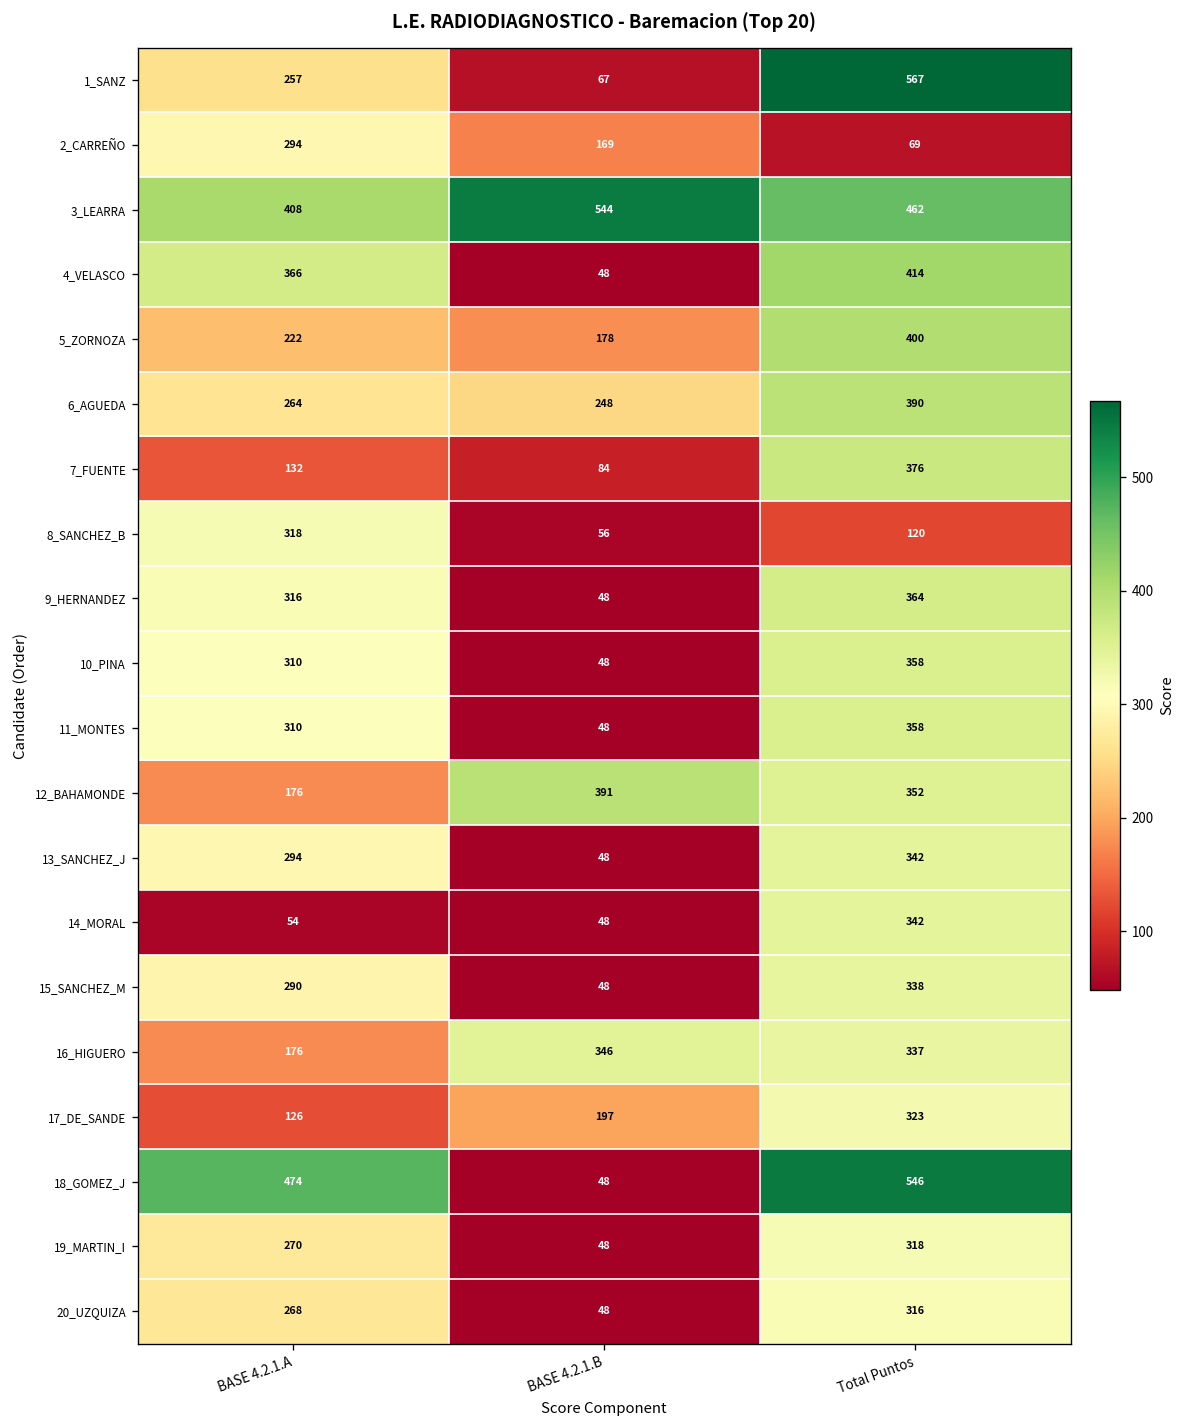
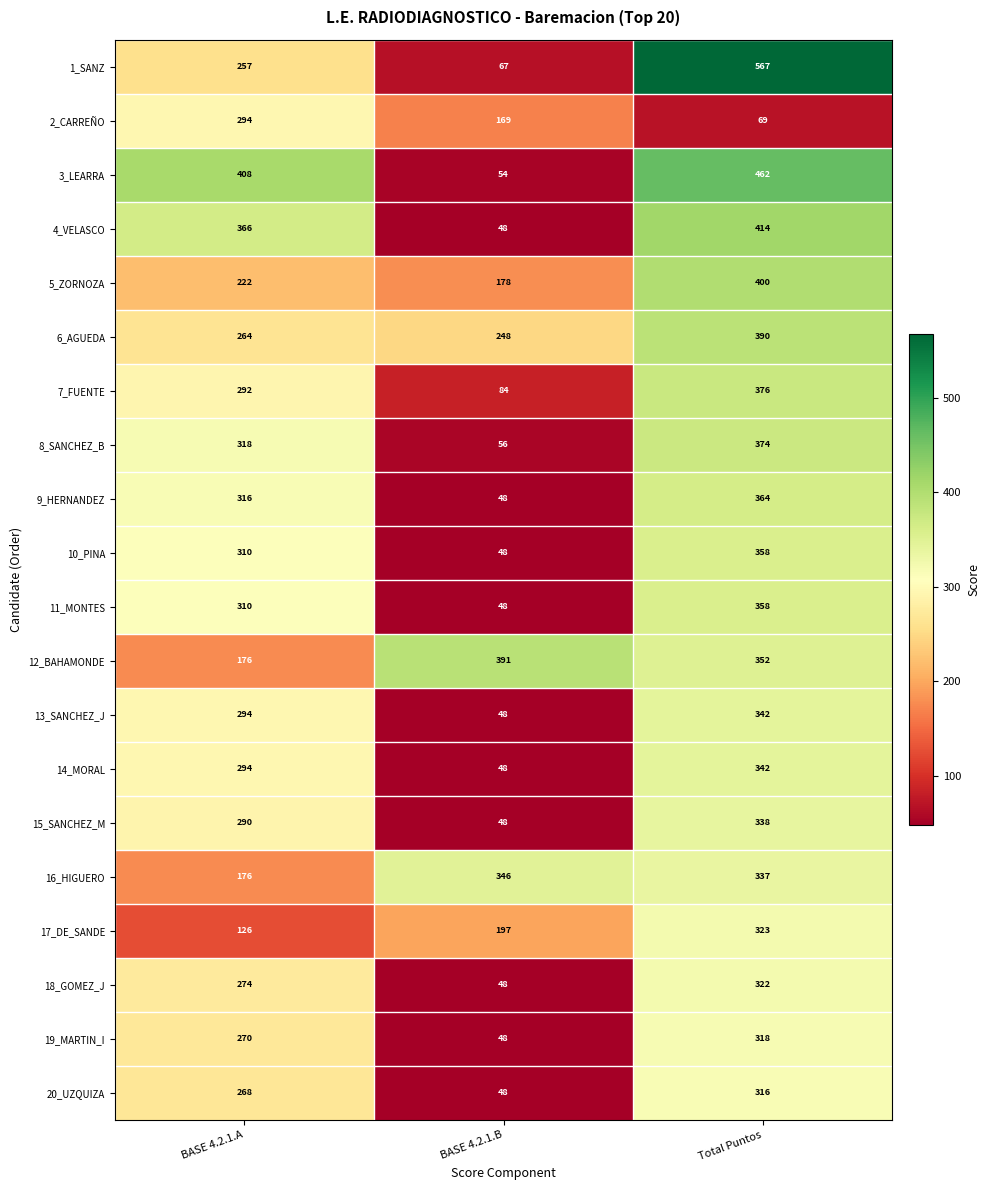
  {
    "1_SANZ": {
      "BASE 4.2.1.A": 257,
      "BASE 4.2.1.B": 67,
      "Total Puntos": 567
    },
    "2_CARREÑO": {
      "BASE 4.2.1.A": 294,
      "BASE 4.2.1.B": 169,
      "Total Puntos": 69
    },
    "3_LEARRA": {
      "BASE 4.2.1.A": 408,
-     "BASE 4.2.1.B": 544,
+     "BASE 4.2.1.B": 54,
      "Total Puntos": 462
    },
    "4_VELASCO": {
      "BASE 4.2.1.A": 366,
      "BASE 4.2.1.B": 48,
      "Total Puntos": 414
    },
    "5_ZORNOZA": {
      "BASE 4.2.1.A": 222,
      "BASE 4.2.1.B": 178,
      "Total Puntos": 400
    },
    "6_AGUEDA": {
      "BASE 4.2.1.A": 264,
      "BASE 4.2.1.B": 248,
      "Total Puntos": 390
    },
    "7_FUENTE": {
-     "BASE 4.2.1.A": 132,
+     "BASE 4.2.1.A": 292,
      "BASE 4.2.1.B": 84,
      "Total Puntos": 376
    },
    "8_SANCHEZ_B": {
      "BASE 4.2.1.A": 318,
      "BASE 4.2.1.B": 56,
-     "Total Puntos": 120
+     "Total Puntos": 374
    },
    "9_HERNANDEZ": {
      "BASE 4.2.1.A": 316,
      "BASE 4.2.1.B": 48,
      "Total Puntos": 364
    },
    "10_PINA": {
      "BASE 4.2.1.A": 310,
      "BASE 4.2.1.B": 48,
      "Total Puntos": 358
    },
    "11_MONTES": {
      "BASE 4.2.1.A": 310,
      "BASE 4.2.1.B": 48,
      "Total Puntos": 358
    },
    "12_BAHAMONDE": {
      "BASE 4.2.1.A": 176,
      "BASE 4.2.1.B": 391,
      "Total Puntos": 352
    },
    "13_SANCHEZ_J": {
      "BASE 4.2.1.A": 294,
      "BASE 4.2.1.B": 48,
      "Total Puntos": 342
    },
    "14_MORAL": {
-     "BASE 4.2.1.A": 54,
+     "BASE 4.2.1.A": 294,
      "BASE 4.2.1.B": 48,
      "Total Puntos": 342
    },
    "15_SANCHEZ_M": {
      "BASE 4.2.1.A": 290,
      "BASE 4.2.1.B": 48,
      "Total Puntos": 338
    },
    "16_HIGUERO": {
      "BASE 4.2.1.A": 176,
      "BASE 4.2.1.B": 346,
      "Total Puntos": 337
    },
    "17_DE_SANDE": {
      "BASE 4.2.1.A": 126,
      "BASE 4.2.1.B": 197,
      "Total Puntos": 323
    },
    "18_GOMEZ_J": {
-     "BASE 4.2.1.A": 474,
+     "BASE 4.2.1.A": 274,
      "BASE 4.2.1.B": 48,
-     "Total Puntos": 546
+     "Total Puntos": 322
    },
    "19_MARTIN_I": {
      "BASE 4.2.1.A": 270,
      "BASE 4.2.1.B": 48,
      "Total Puntos": 318
    },
    "20_UZQUIZA": {
      "BASE 4.2.1.A": 268,
      "BASE 4.2.1.B": 48,
      "Total Puntos": 316
    }
  }
